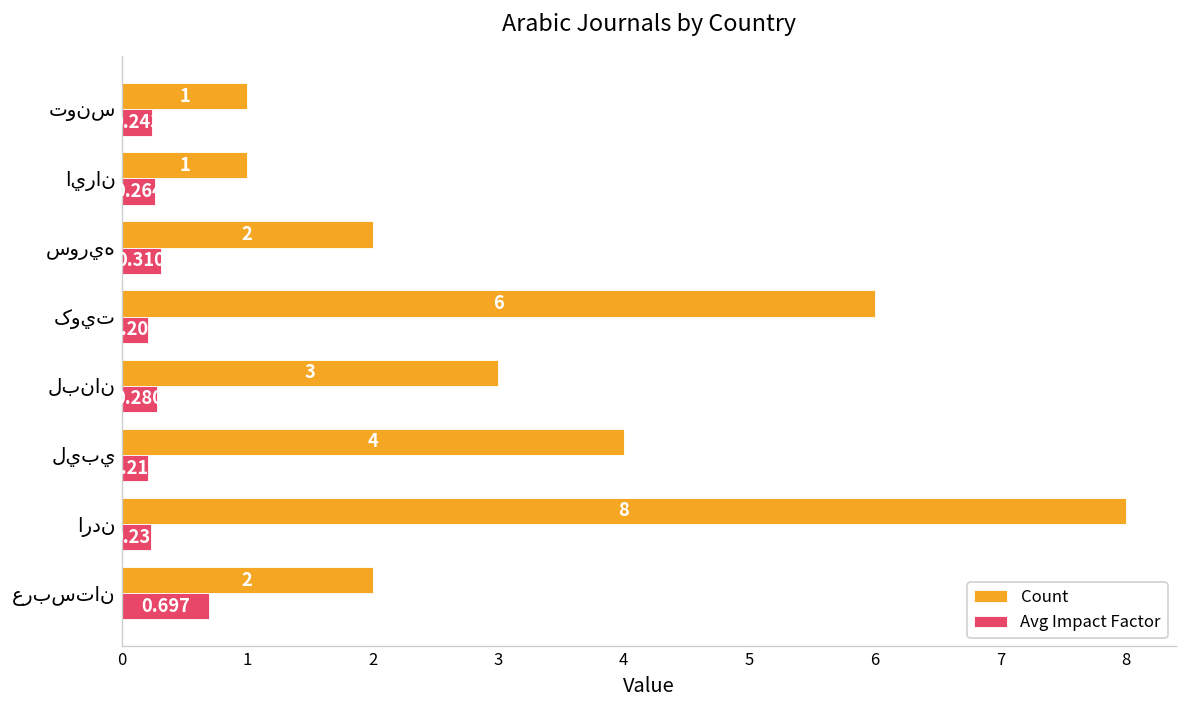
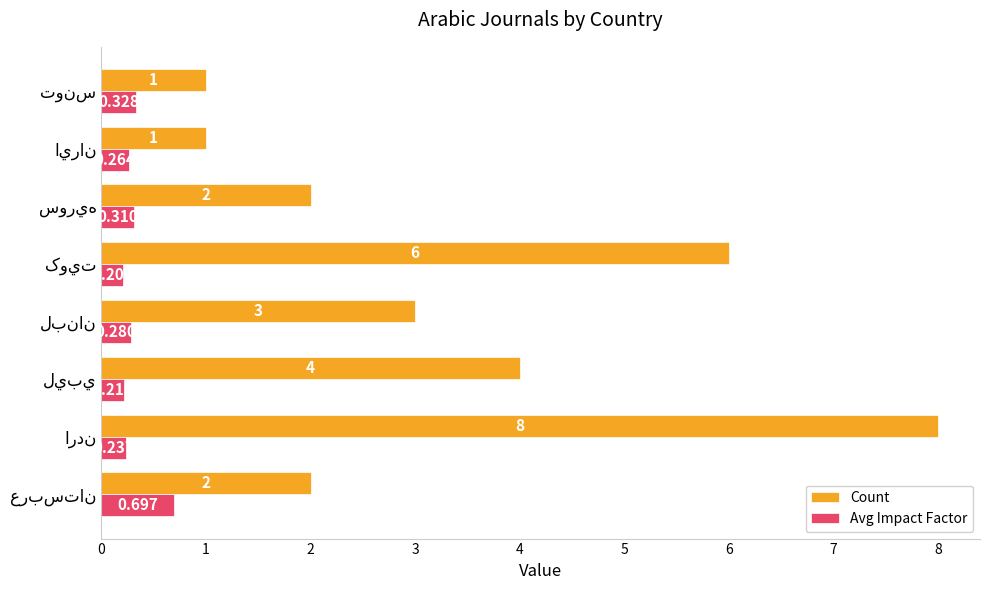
  {
    "Count": {
      "تونس": 1,
      "ايران": 1,
      "سوريه": 2,
      "کويت": 6,
      "لبنان": 3,
      "ليبي": 4,
      "اردن": 8,
      "عربستان": 2
    },
    "Avg Impact Factor": {
-     "تونس": 0.243,
+     "تونس": 0.328,
      "ايران": 0.264,
      "سوريه": 0.310,
      "لبنان": 0.280,
      "ليبي": 0.213,
      "اردن": 0.237,
      "عربستان": 0.697
    }
  }
